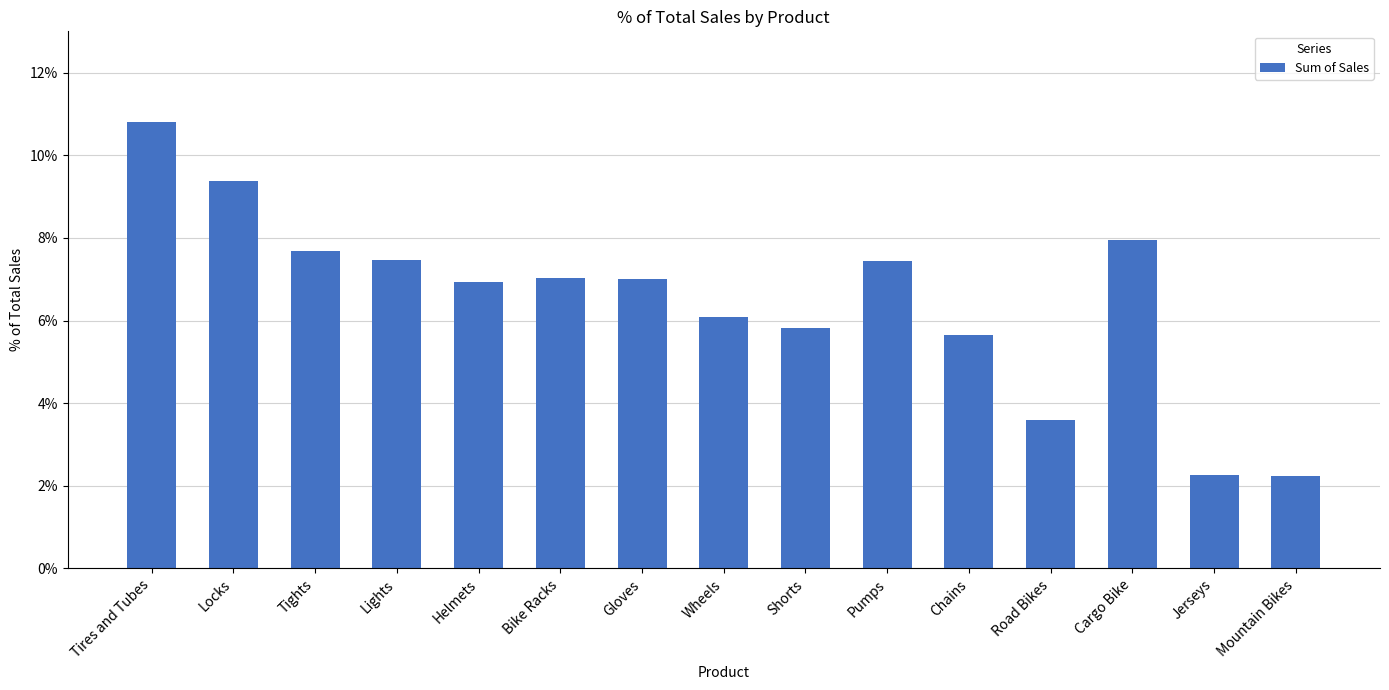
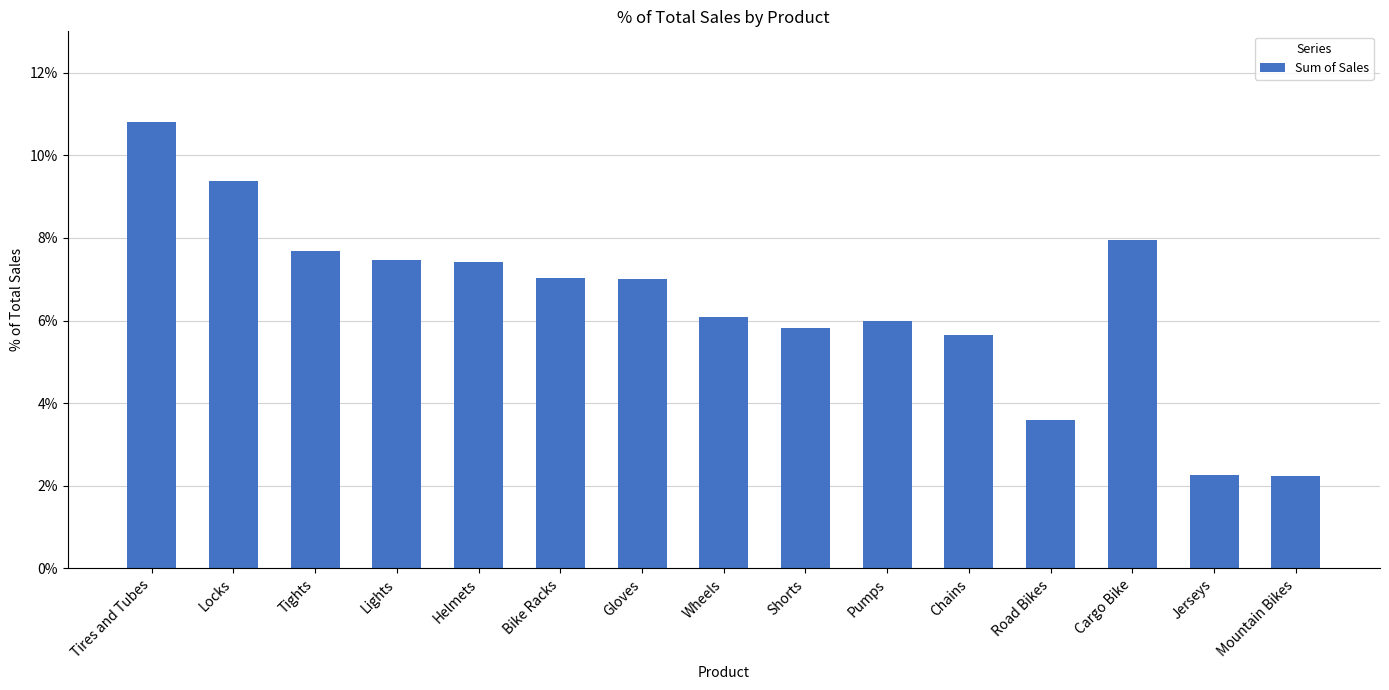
  {
    "Tires and Tubes": "10.8%",
    "Locks": "9.4%",
    "Tights": "7.7%",
    "Lights": "7.5%",
-   "Helmets": "6.9%",
+   "Helmets": "7.4%",
    "Bike Racks": "7.0%",
    "Gloves": "7.0%",
    "Wheels": "6.1%",
    "Shorts": "5.8%",
-   "Pumps": "7.4%",
+   "Pumps": "6.0%",
    "Chains": "5.6%",
    "Road Bikes": "3.6%",
    "Cargo Bike": "8.0%",
    "Jerseys": "2.3%",
    "Mountain Bikes": "2.2%"
  }
